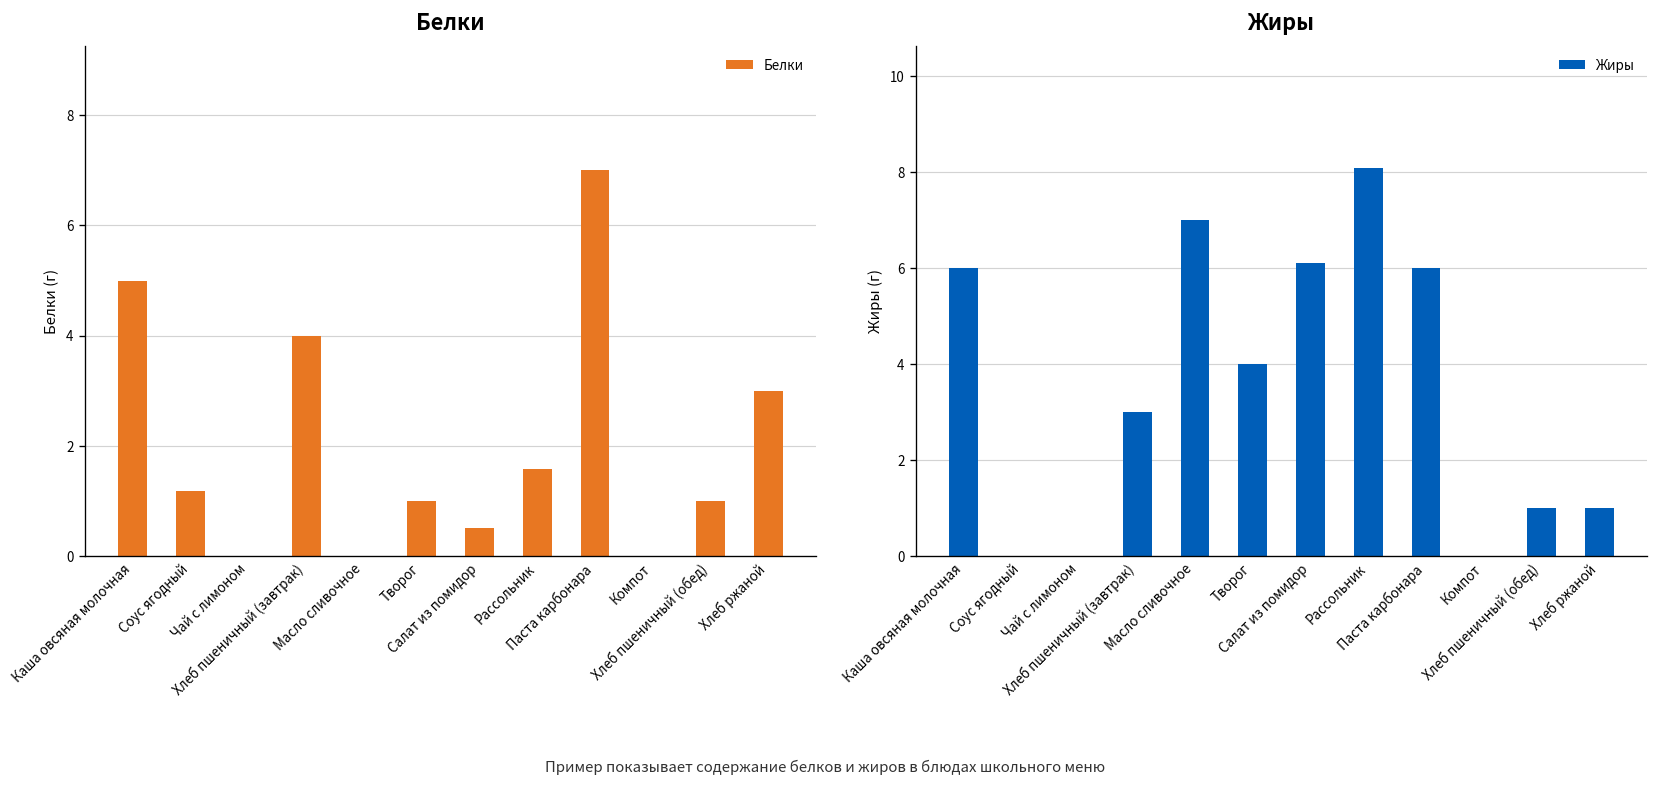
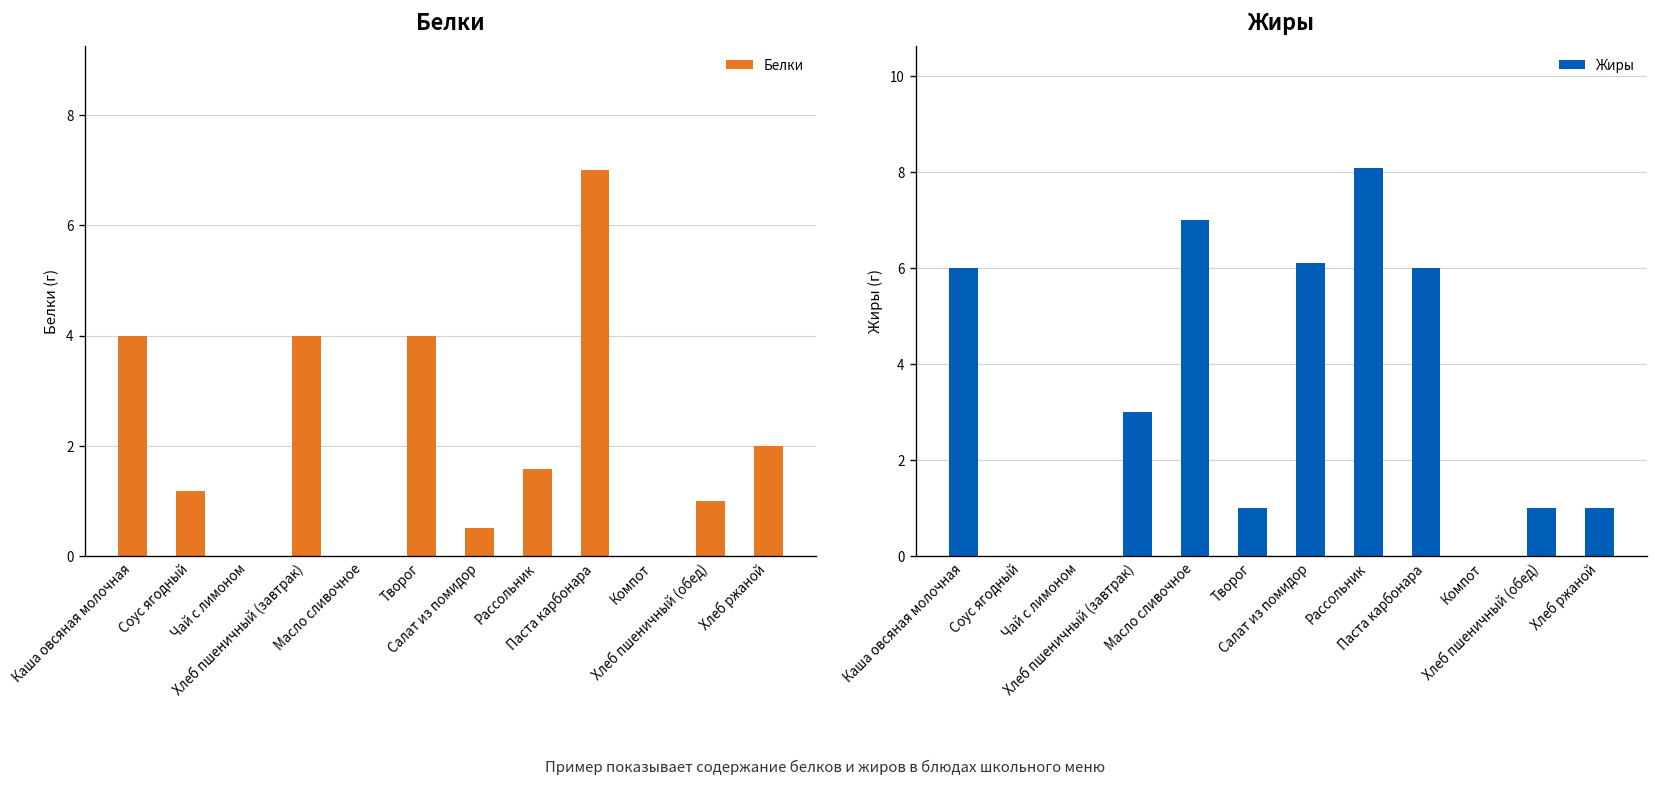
  {
    "Белки": {
-     "Каша овсяная молочная": 5,
+     "Каша овсяная молочная": 4,
      "Соус ягодный": 1.2,
      "Чай с лимоном": 0,
      "Хлеб пшеничный (завтрак)": 4,
      "Масло сливочное": 0,
-     "Творог": 1,
+     "Творог": 4,
      "Салат из помидор": 0.5,
      "Рассольник": 1.6,
      "Паста карбонара": 7,
      "Компот": 0,
      "Хлеб пшеничный (обед)": 1,
-     "Хлеб ржаной": 3
+     "Хлеб ржаной": 2
    },
    "Жиры": {
      "Каша овсяная молочная": 6,
      "Соус ягодный": 0,
      "Чай с лимоном": 0,
      "Хлеб пшеничный (завтрак)": 3,
      "Масло сливочное": 7,
-     "Творог": 4,
+     "Творог": 1,
      "Салат из помидор": 6.1,
      "Рассольник": 8.1,
      "Паста карбонара": 6,
      "Компот": 0,
      "Хлеб пшеничный (обед)": 1,
      "Хлеб ржаной": 1
    }
  }
